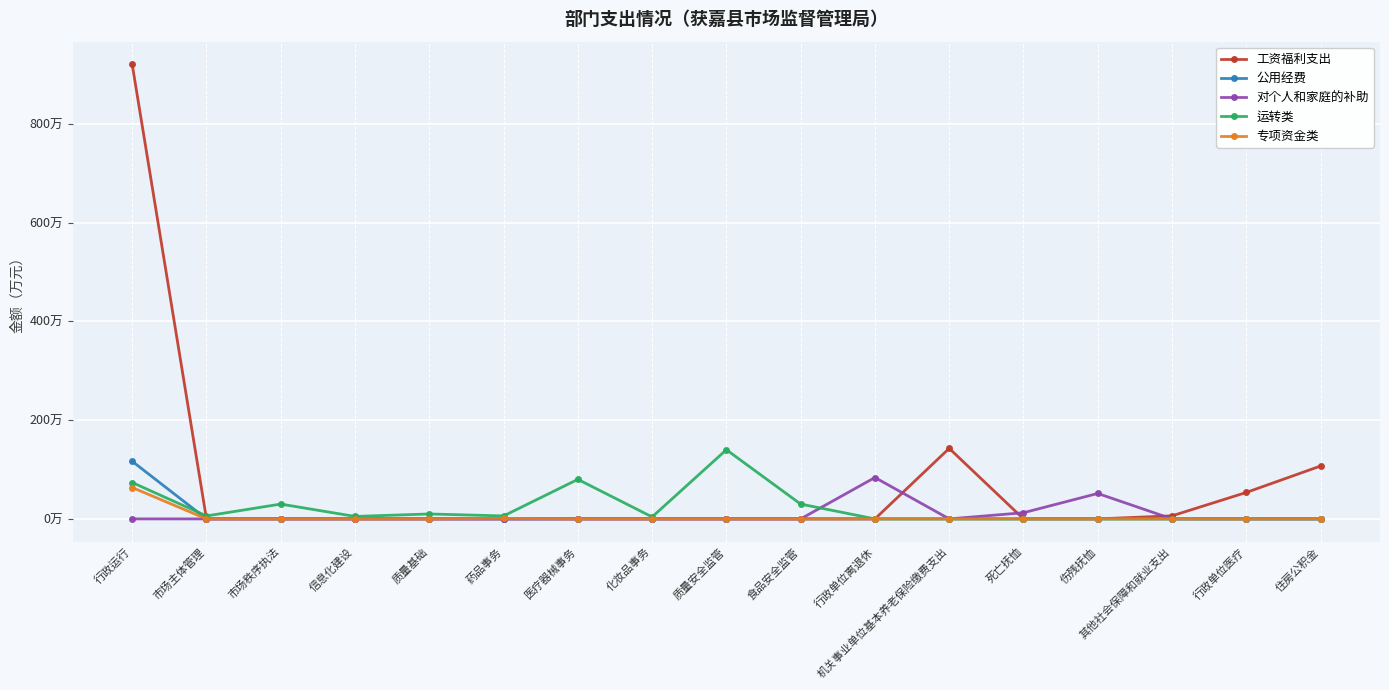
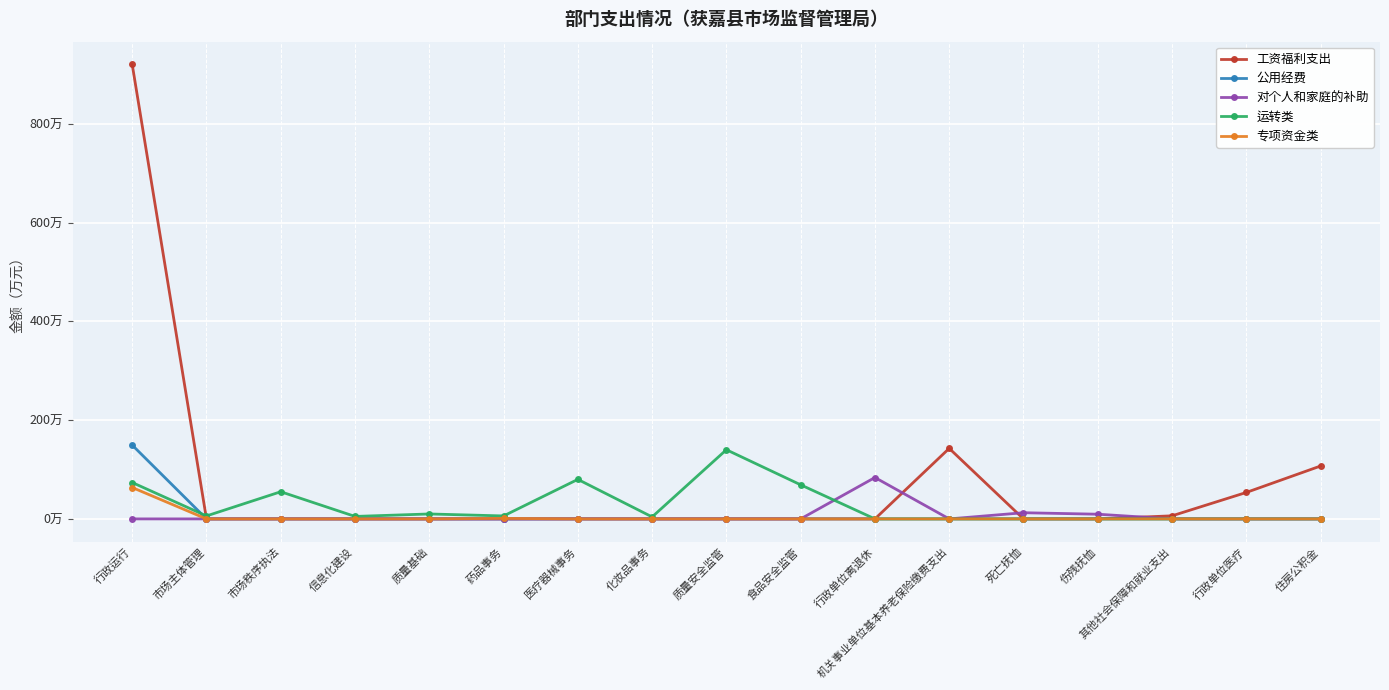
  {
    "工资福利支出": {
      "行政运行": "920万",
      "机关事业单位基本养老保险缴费支出": "140万",
      "其他社会保障和就业支出": "10万",
      "行政单位医疗": "50万",
      "住房公积金": "110万"
    },
    "公用经费": {
-     "行政运行": "120万"
+     "行政运行": "150万"
    },
    "对个人和家庭的补助": {
      "行政运行": "0万",
      "行政单位离退休": "80万",
      "死亡抚恤": "10万",
-     "伤残抚恤": "50万"
+     "伤残抚恤": "10万"
    },
    "运转类": {
      "行政运行": "70万",
      "市场主体管理": "10万",
-     "市场秩序执法": "30万",
+     "市场秩序执法": "60万",
      "质量基础": "10万",
      "医疗器械事务": "80万",
      "质量安全监管": "140万",
-     "食品安全监管": "30万"
+     "食品安全监管": "70万"
    },
    "专项资金类": {
      "行政运行": "60万"
    }
  }
